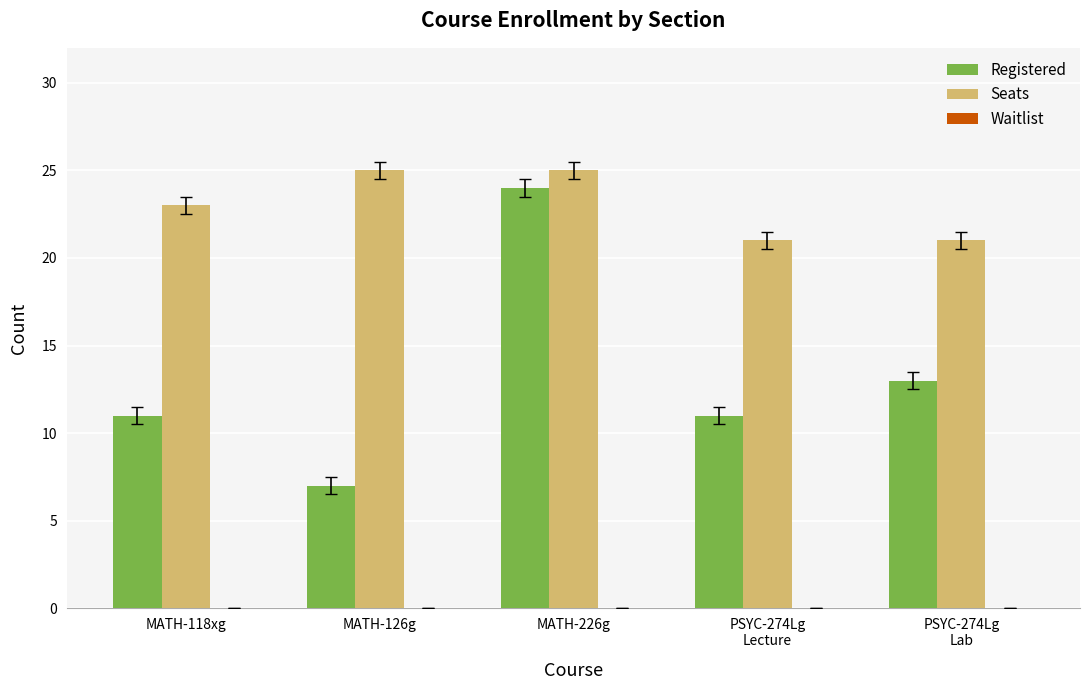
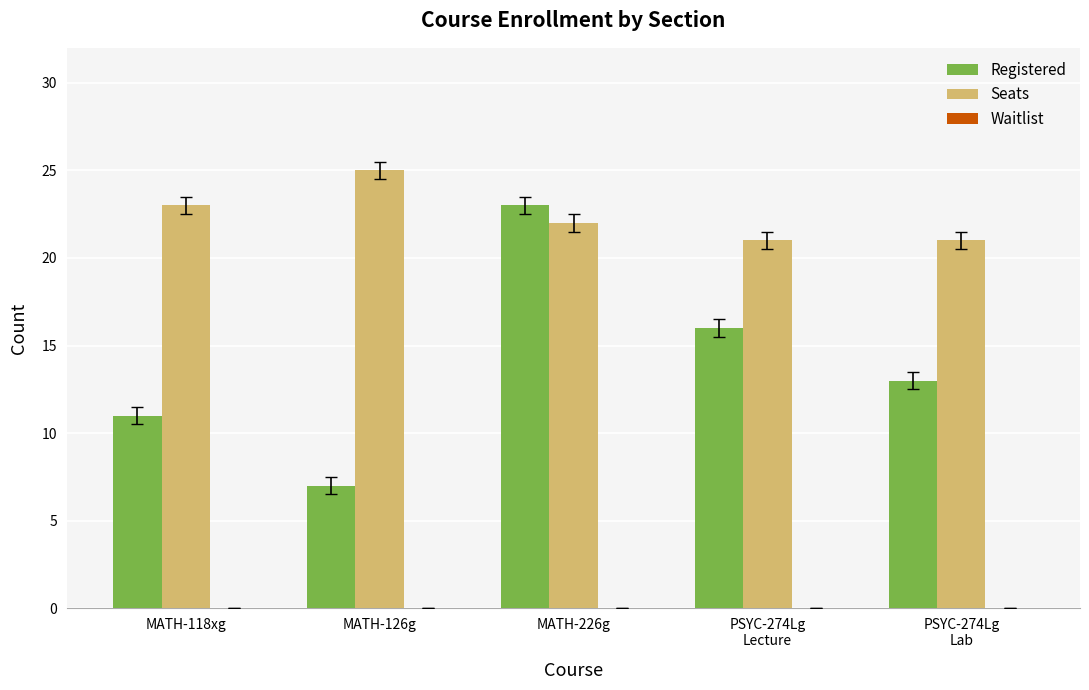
  {
    "Registered": {
      "MATH-118xg": 11,
      "MATH-126g": 7,
-     "MATH-226g": 24,
-     "PSYC-274Lg Lecture": 11,
+     "MATH-226g": 23,
+     "PSYC-274Lg Lecture": 16,
      "PSYC-274Lg Lab": 13
    },
    "Seats": {
      "MATH-118xg": 23,
      "MATH-126g": 25,
-     "MATH-226g": 25,
+     "MATH-226g": 22,
      "PSYC-274Lg Lecture": 21,
      "PSYC-274Lg Lab": 21
    },
    "Waitlist": {
      "MATH-118xg": 0,
      "MATH-126g": 0,
      "MATH-226g": 0,
      "PSYC-274Lg Lecture": 0,
      "PSYC-274Lg Lab": 0
    }
  }
